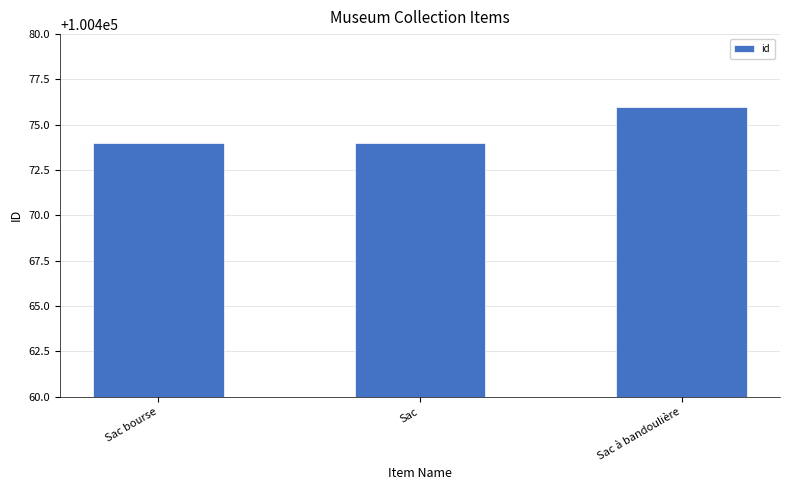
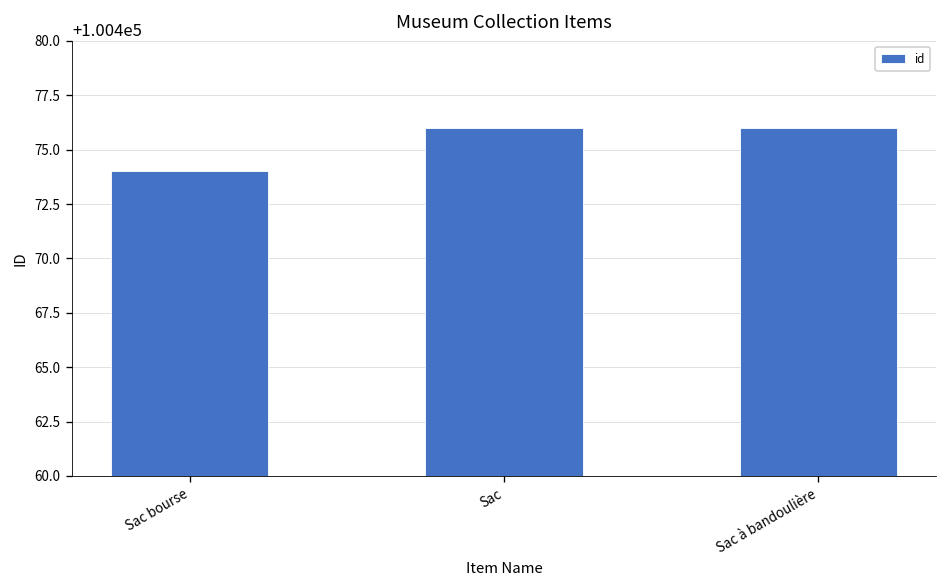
  {
    "Sac bourse": 100474,
-   "Sac": 100474,
+   "Sac": 100476,
    "Sac à bandoulière": 100476
  }
